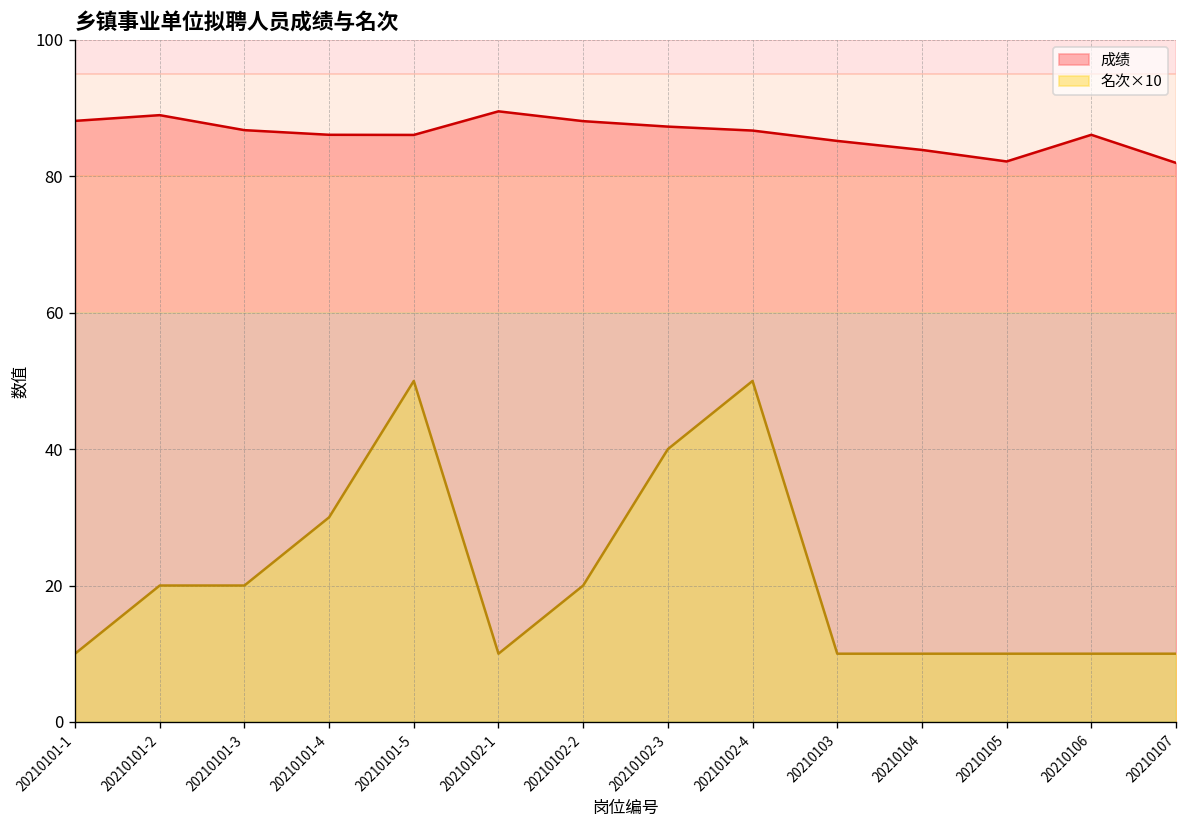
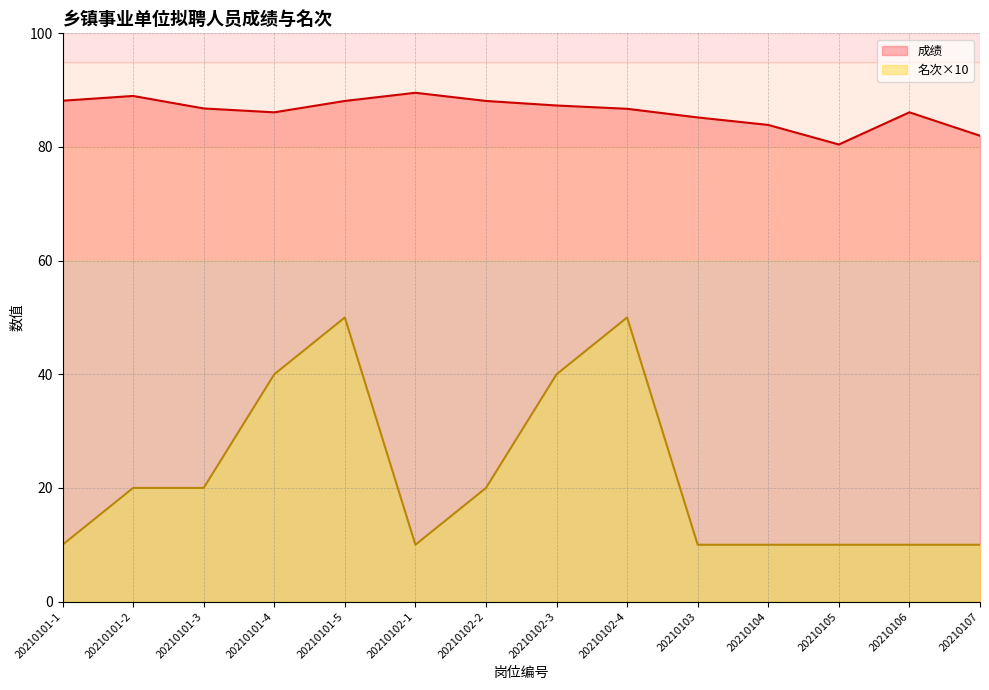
  {
    "成绩": {
      "20210101-1": 88,
      "20210101-2": 89,
      "20210101-3": 87,
      "20210101-4": 86,
-     "20210101-5": 86,
+     "20210101-5": 88,
      "20210102-1": 90,
      "20210102-2": 88,
      "20210102-3": 87,
      "20210102-4": 87,
      "20210103": 85,
      "20210104": 84,
-     "20210105": 82,
+     "20210105": 80,
      "20210106": 86,
      "20210107": 82
    },
    "名次×10": {
      "20210101-1": 10,
      "20210101-2": 20,
      "20210101-3": 20,
-     "20210101-4": 30,
+     "20210101-4": 40,
      "20210101-5": 50,
      "20210102-1": 10,
      "20210102-2": 20,
      "20210102-3": 40,
      "20210102-4": 50,
      "20210103": 10,
      "20210104": 10,
      "20210105": 10,
      "20210106": 10,
      "20210107": 10
    }
  }
